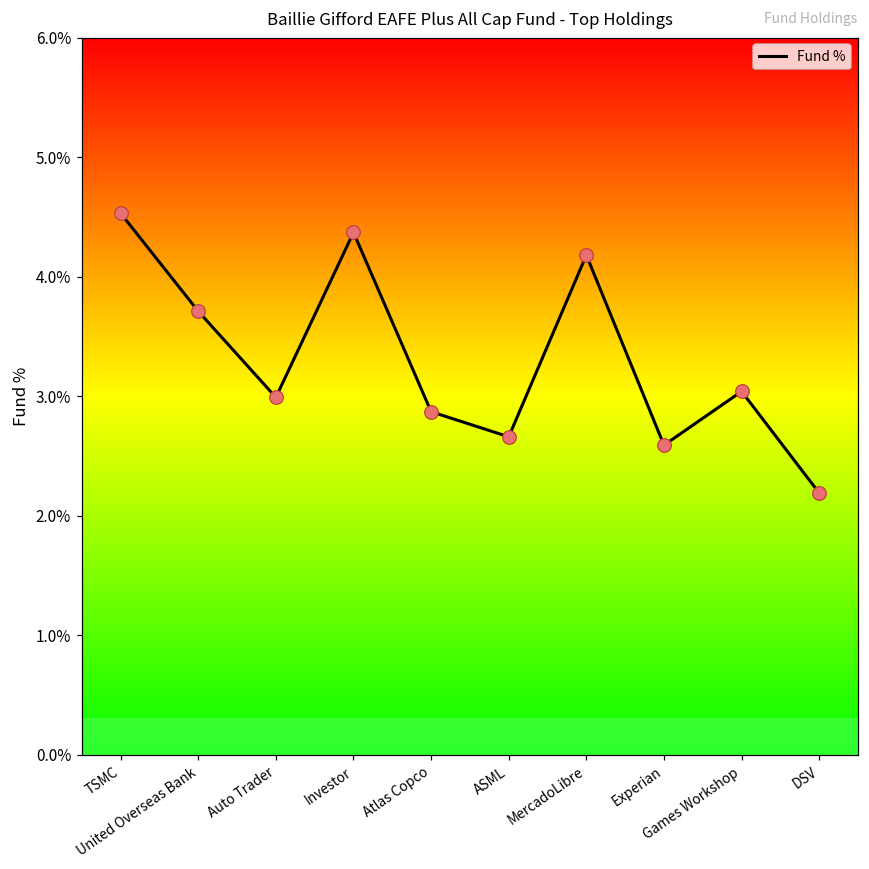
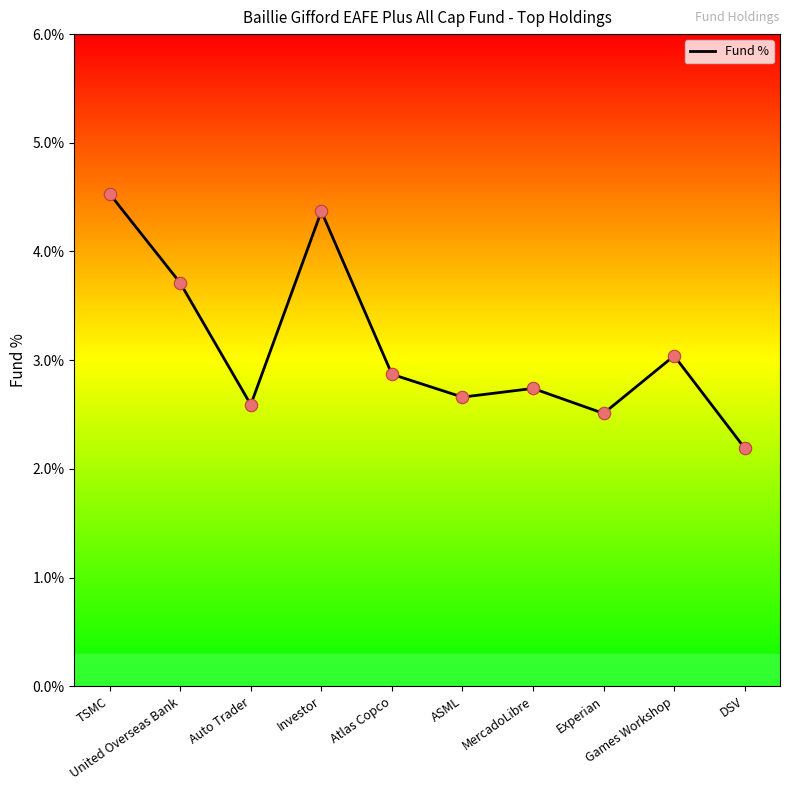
  {
    "TSMC": "4.53%",
    "United Overseas Bank": "3.71%",
-   "Auto Trader": "2.99%",
+   "Auto Trader": "2.59%",
    "Investor": "4.37%",
    "Atlas Copco": "2.87%",
    "ASML": "2.66%",
-   "MercadoLibre": "4.18%",
-   "Experian": "2.59%",
+   "MercadoLibre": "2.74%",
+   "Experian": "2.51%",
    "Games Workshop": "3.04%",
    "DSV": "2.19%"
  }
